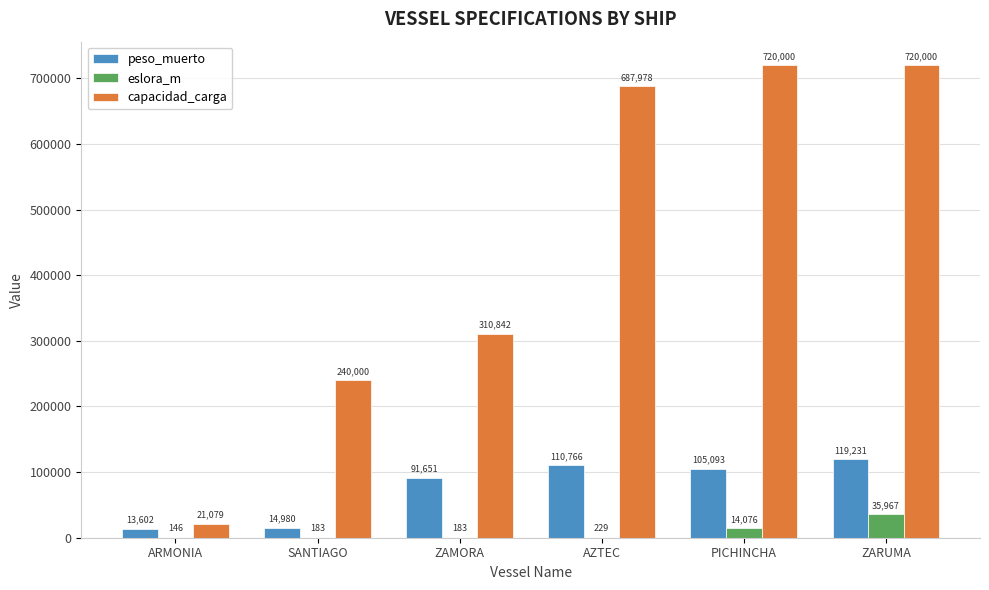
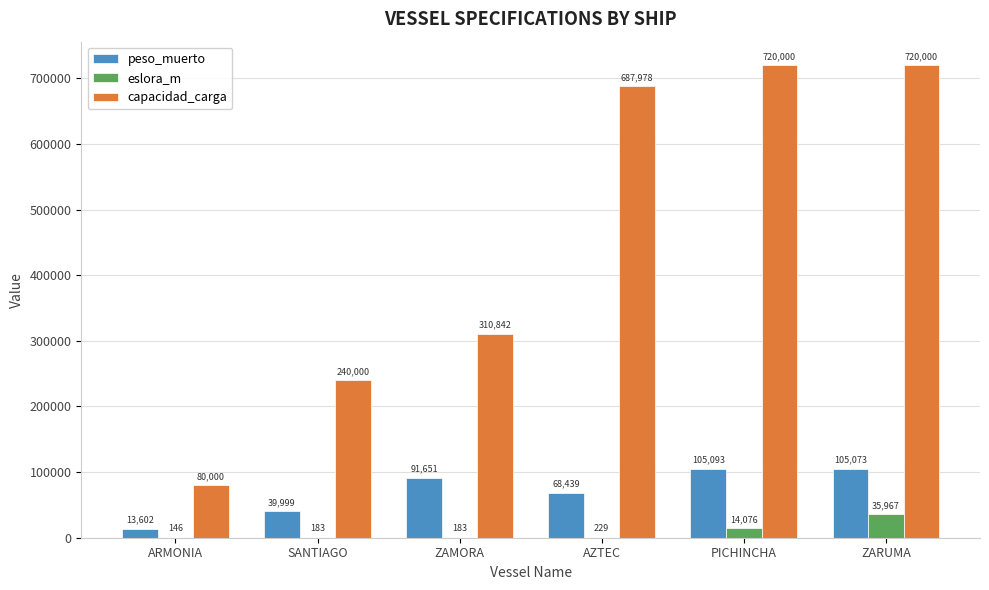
  {
    "peso_muerto": {
      "ARMONIA": "13,602",
-     "SANTIAGO": "14,980",
+     "SANTIAGO": "39,999",
      "ZAMORA": "91,651",
-     "AZTEC": "110,766",
+     "AZTEC": "68,439",
      "PICHINCHA": "105,093",
-     "ZARUMA": "119,231"
+     "ZARUMA": "105,073"
    },
    "eslora_m": {
      "ARMONIA": "146",
      "SANTIAGO": "183",
      "ZAMORA": "183",
      "AZTEC": "229",
      "PICHINCHA": "14,076",
      "ZARUMA": "35,967"
    },
    "capacidad_carga": {
-     "ARMONIA": "21,079",
+     "ARMONIA": "80,000",
      "SANTIAGO": "240,000",
      "ZAMORA": "310,842",
      "AZTEC": "687,978",
      "PICHINCHA": "720,000",
      "ZARUMA": "720,000"
    }
  }
